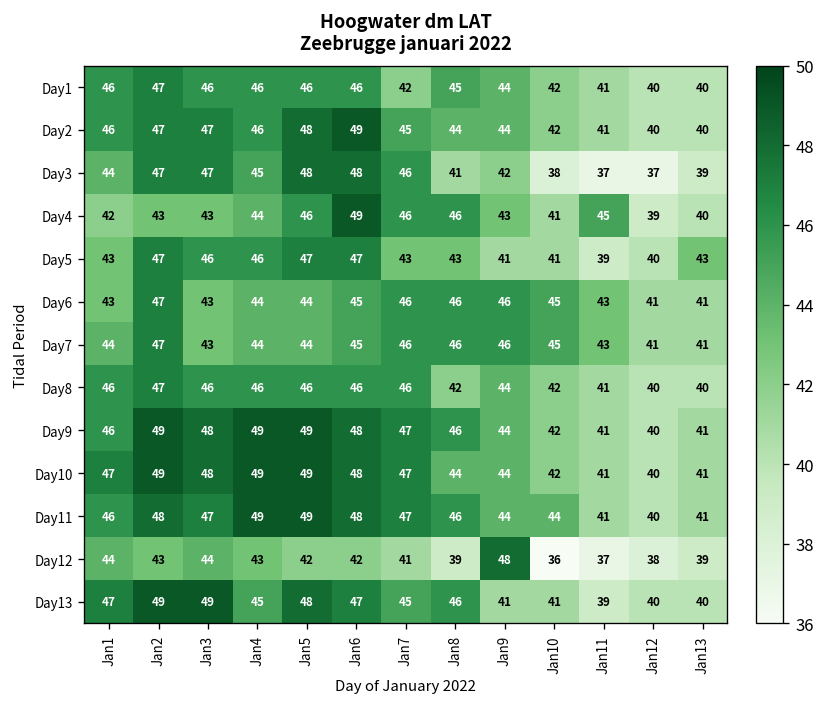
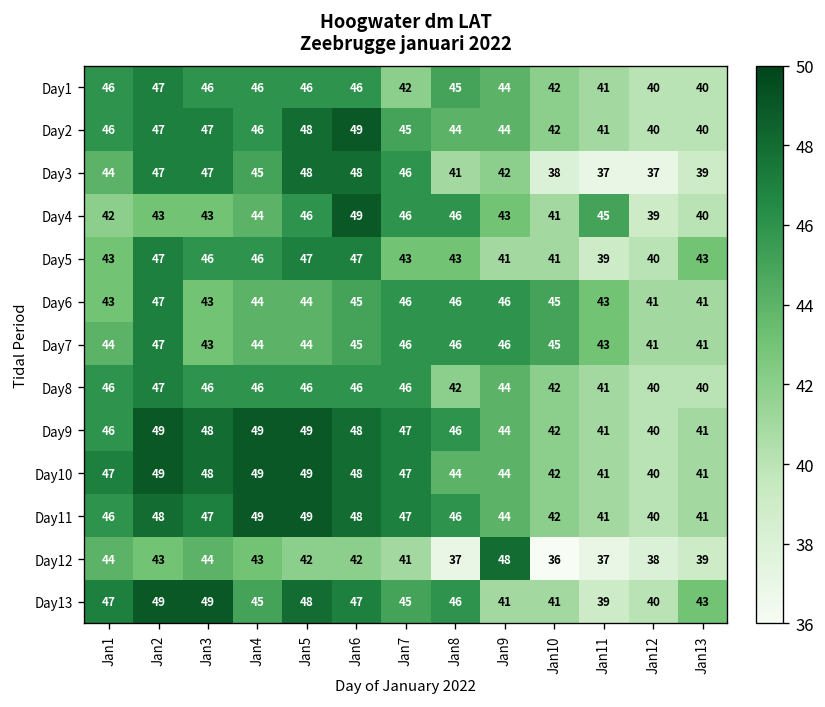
  {
    "Day1": {
      "Jan1": 46,
      "Jan2": 47,
      "Jan3": 46,
      "Jan4": 46,
      "Jan5": 46,
      "Jan6": 46,
      "Jan7": 42,
      "Jan8": 45,
      "Jan9": 44,
      "Jan10": 42,
      "Jan11": 41,
      "Jan12": 40,
      "Jan13": 40
    },
    "Day2": {
      "Jan1": 46,
      "Jan2": 47,
      "Jan3": 47,
      "Jan4": 46,
      "Jan5": 48,
      "Jan6": 49,
      "Jan7": 45,
      "Jan8": 44,
      "Jan9": 44,
      "Jan10": 42,
      "Jan11": 41,
      "Jan12": 40,
      "Jan13": 40
    },
    "Day3": {
      "Jan1": 44,
      "Jan2": 47,
      "Jan3": 47,
      "Jan4": 45,
      "Jan5": 48,
      "Jan6": 48,
      "Jan7": 46,
      "Jan8": 41,
      "Jan9": 42,
      "Jan10": 38,
      "Jan11": 37,
      "Jan12": 37,
      "Jan13": 39
    },
    "Day4": {
      "Jan1": 42,
      "Jan2": 43,
      "Jan3": 43,
      "Jan4": 44,
      "Jan5": 46,
      "Jan6": 49,
      "Jan7": 46,
      "Jan8": 46,
      "Jan9": 43,
      "Jan10": 41,
      "Jan11": 45,
      "Jan12": 39,
      "Jan13": 40
    },
    "Day5": {
      "Jan1": 43,
      "Jan2": 47,
      "Jan3": 46,
      "Jan4": 46,
      "Jan5": 47,
      "Jan6": 47,
      "Jan7": 43,
      "Jan8": 43,
      "Jan9": 41,
      "Jan10": 41,
      "Jan11": 39,
      "Jan12": 40,
      "Jan13": 43
    },
    "Day6": {
      "Jan1": 43,
      "Jan2": 47,
      "Jan3": 43,
      "Jan4": 44,
      "Jan5": 44,
      "Jan6": 45,
      "Jan7": 46,
      "Jan8": 46,
      "Jan9": 46,
      "Jan10": 45,
      "Jan11": 43,
      "Jan12": 41,
      "Jan13": 41
    },
    "Day7": {
      "Jan1": 44,
      "Jan2": 47,
      "Jan3": 43,
      "Jan4": 44,
      "Jan5": 44,
      "Jan6": 45,
      "Jan7": 46,
      "Jan8": 46,
      "Jan9": 46,
      "Jan10": 45,
      "Jan11": 43,
      "Jan12": 41,
      "Jan13": 41
    },
    "Day8": {
      "Jan1": 46,
      "Jan2": 47,
      "Jan3": 46,
      "Jan4": 46,
      "Jan5": 46,
      "Jan6": 46,
      "Jan7": 46,
      "Jan8": 42,
      "Jan9": 44,
      "Jan10": 42,
      "Jan11": 41,
      "Jan12": 40,
      "Jan13": 40
    },
    "Day9": {
      "Jan1": 46,
      "Jan2": 49,
      "Jan3": 48,
      "Jan4": 49,
      "Jan5": 49,
      "Jan6": 48,
      "Jan7": 47,
      "Jan8": 46,
      "Jan9": 44,
      "Jan10": 42,
      "Jan11": 41,
      "Jan12": 40,
      "Jan13": 41
    },
    "Day10": {
      "Jan1": 47,
      "Jan2": 49,
      "Jan3": 48,
      "Jan4": 49,
      "Jan5": 49,
      "Jan6": 48,
      "Jan7": 47,
      "Jan8": 44,
      "Jan9": 44,
      "Jan10": 42,
      "Jan11": 41,
      "Jan12": 40,
      "Jan13": 41
    },
    "Day11": {
      "Jan1": 46,
      "Jan2": 48,
      "Jan3": 47,
      "Jan4": 49,
      "Jan5": 49,
      "Jan6": 48,
      "Jan7": 47,
      "Jan8": 46,
      "Jan9": 44,
-     "Jan10": 44,
+     "Jan10": 42,
      "Jan11": 41,
      "Jan12": 40,
      "Jan13": 41
    },
    "Day12": {
      "Jan1": 44,
      "Jan2": 43,
      "Jan3": 44,
      "Jan4": 43,
      "Jan5": 42,
      "Jan6": 42,
      "Jan7": 41,
-     "Jan8": 39,
+     "Jan8": 37,
      "Jan9": 48,
      "Jan10": 36,
      "Jan11": 37,
      "Jan12": 38,
      "Jan13": 39
    },
    "Day13": {
      "Jan1": 47,
      "Jan2": 49,
      "Jan3": 49,
      "Jan4": 45,
      "Jan5": 48,
      "Jan6": 47,
      "Jan7": 45,
      "Jan8": 46,
      "Jan9": 41,
      "Jan10": 41,
      "Jan11": 39,
      "Jan12": 40,
-     "Jan13": 40
+     "Jan13": 43
    }
  }
